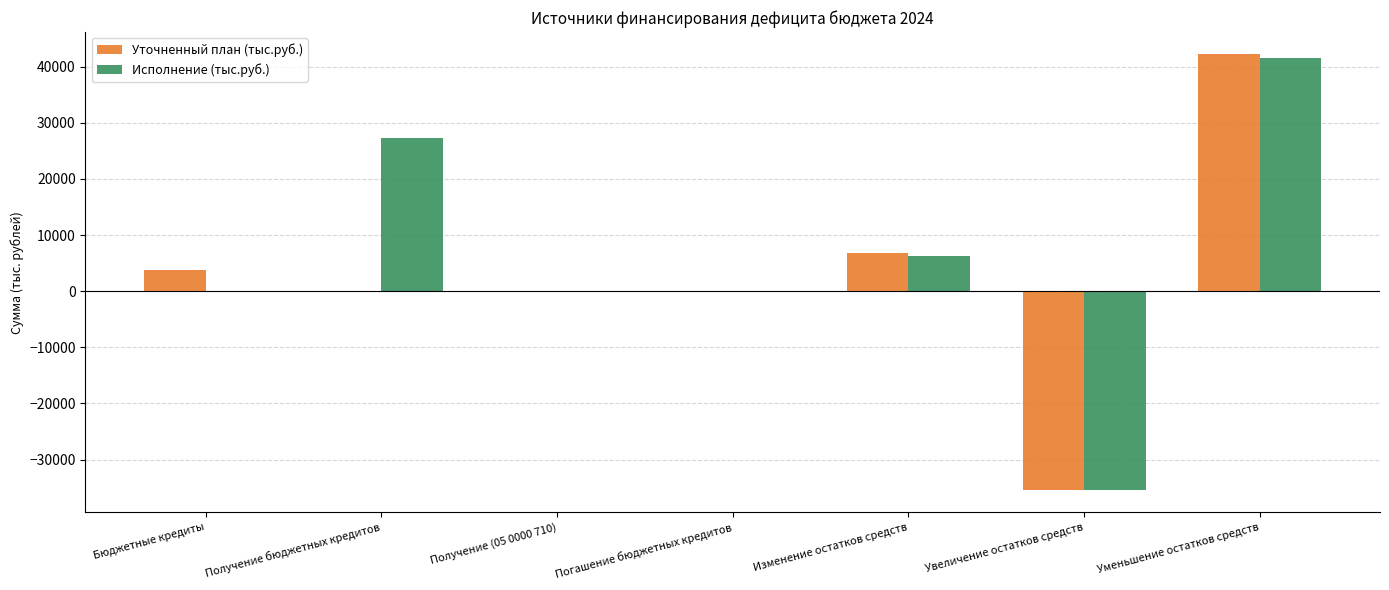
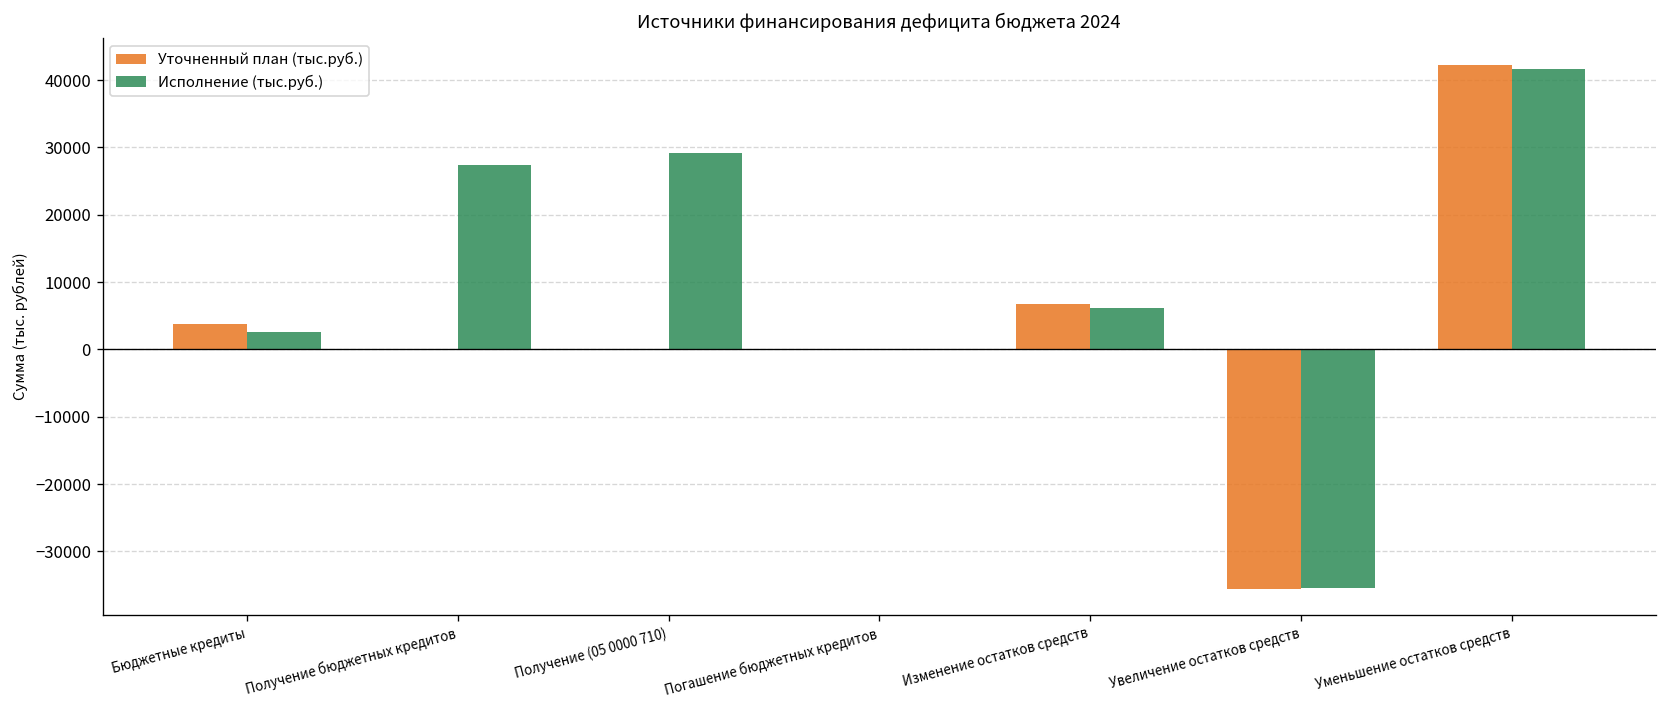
  {
    "Уточненный план (тыс.руб.)": {
      "Бюджетные кредиты": 4000,
      "Получение бюджетных кредитов": 0,
      "Получение (05 0000 710)": 0,
      "Погашение бюджетных кредитов": 0,
      "Изменение остатков средств": 7000,
      "Увеличение остатков средств": -36000,
      "Уменьшение остатков средств": 42000
    },
    "Исполнение (тыс.руб.)": {
-     "Бюджетные кредиты": 0,
+     "Бюджетные кредиты": 3000,
      "Получение бюджетных кредитов": 27000,
-     "Получение (05 0000 710)": 0,
+     "Получение (05 0000 710)": 29000,
      "Погашение бюджетных кредитов": 0,
      "Изменение остатков средств": 6000,
      "Увеличение остатков средств": -35000,
      "Уменьшение остатков средств": 42000
    }
  }
